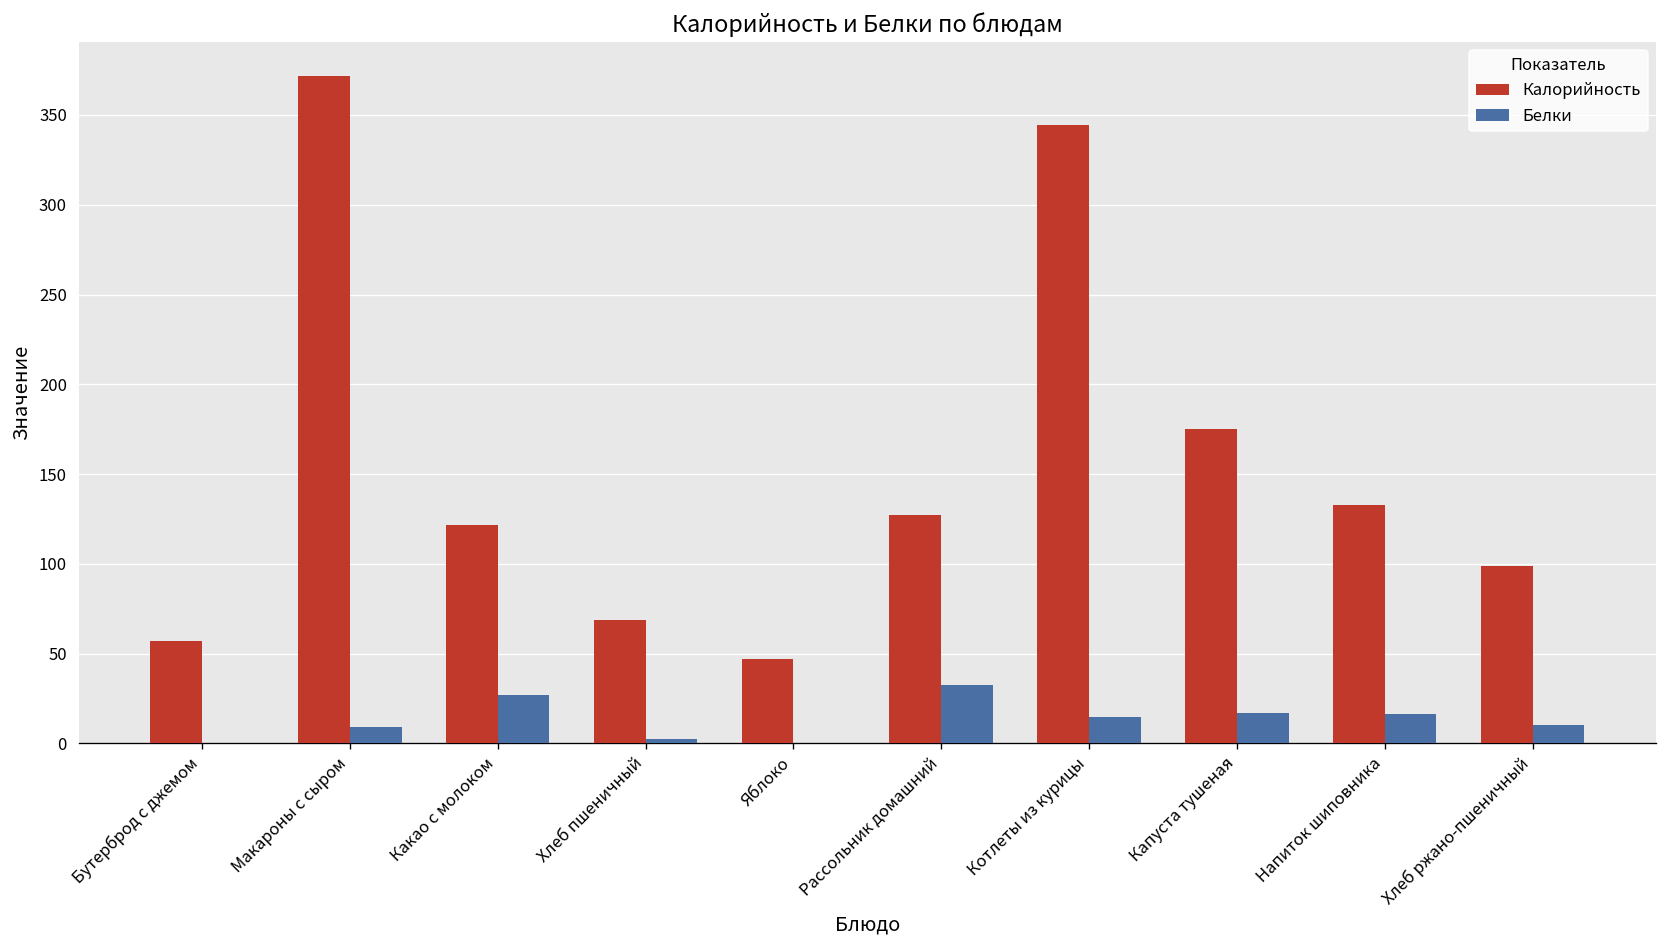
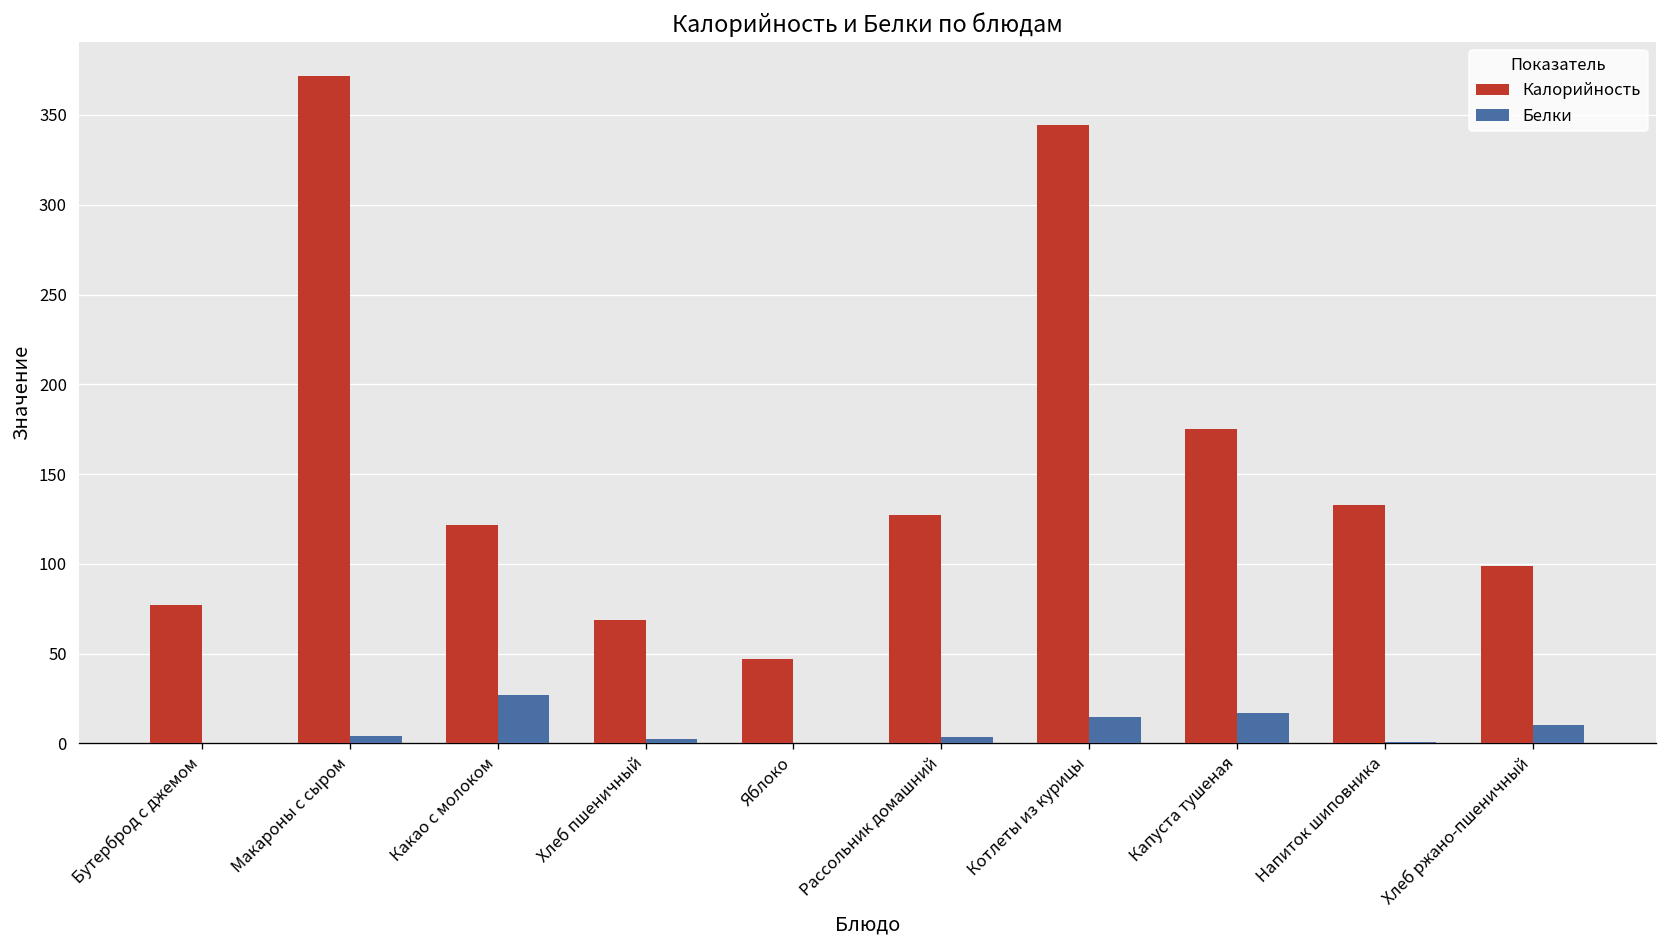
  {
    "Калорийность": {
-     "Бутерброд с джемом": 57,
+     "Бутерброд с джемом": 77,
      "Макароны с сыром": 372,
      "Какао с молоком": 122,
      "Хлеб пшеничный": 69,
      "Яблоко": 47,
      "Рассольник домашний": 127,
      "Котлеты из курицы": 344,
      "Капуста тушеная": 175,
      "Напиток шиповника": 133,
      "Хлеб ржано-пшеничный": 99
    },
    "Белки": {
-     "Макароны с сыром": 9,
+     "Макароны с сыром": 4,
      "Какао с молоком": 27,
      "Хлеб пшеничный": 2,
-     "Рассольник домашний": 33,
+     "Рассольник домашний": 3,
      "Котлеты из курицы": 15,
      "Капуста тушеная": 17,
-     "Напиток шиповника": 16,
+     "Напиток шиповника": 1,
      "Хлеб ржано-пшеничный": 10
    }
  }
